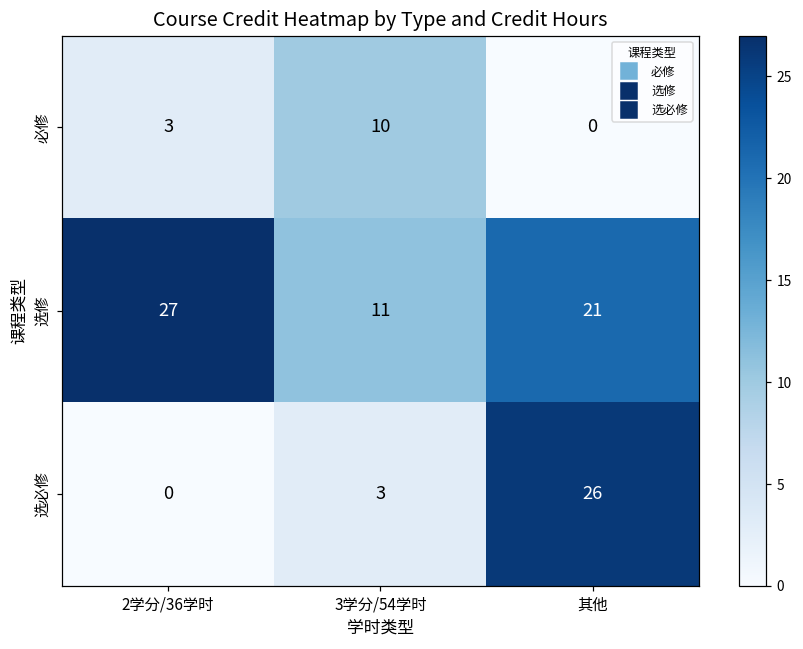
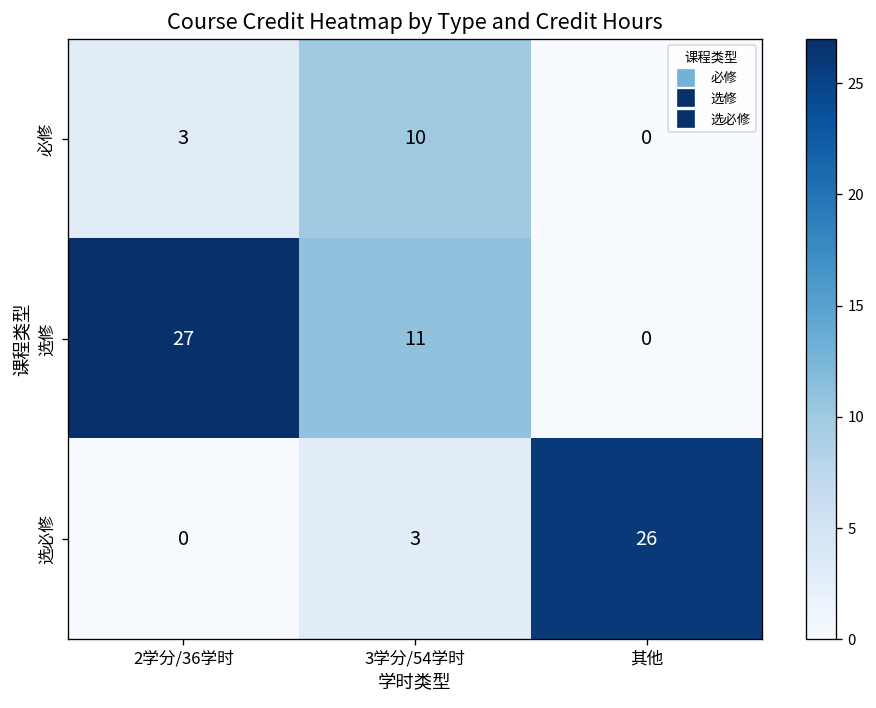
  {
    "必修": {
      "2学分/36学时": 3,
      "3学分/54学时": 10,
      "其他": 0
    },
    "选修": {
      "2学分/36学时": 27,
      "3学分/54学时": 11,
-     "其他": 21
+     "其他": 0
    },
    "选必修": {
      "2学分/36学时": 0,
      "3学分/54学时": 3,
      "其他": 26
    }
  }
